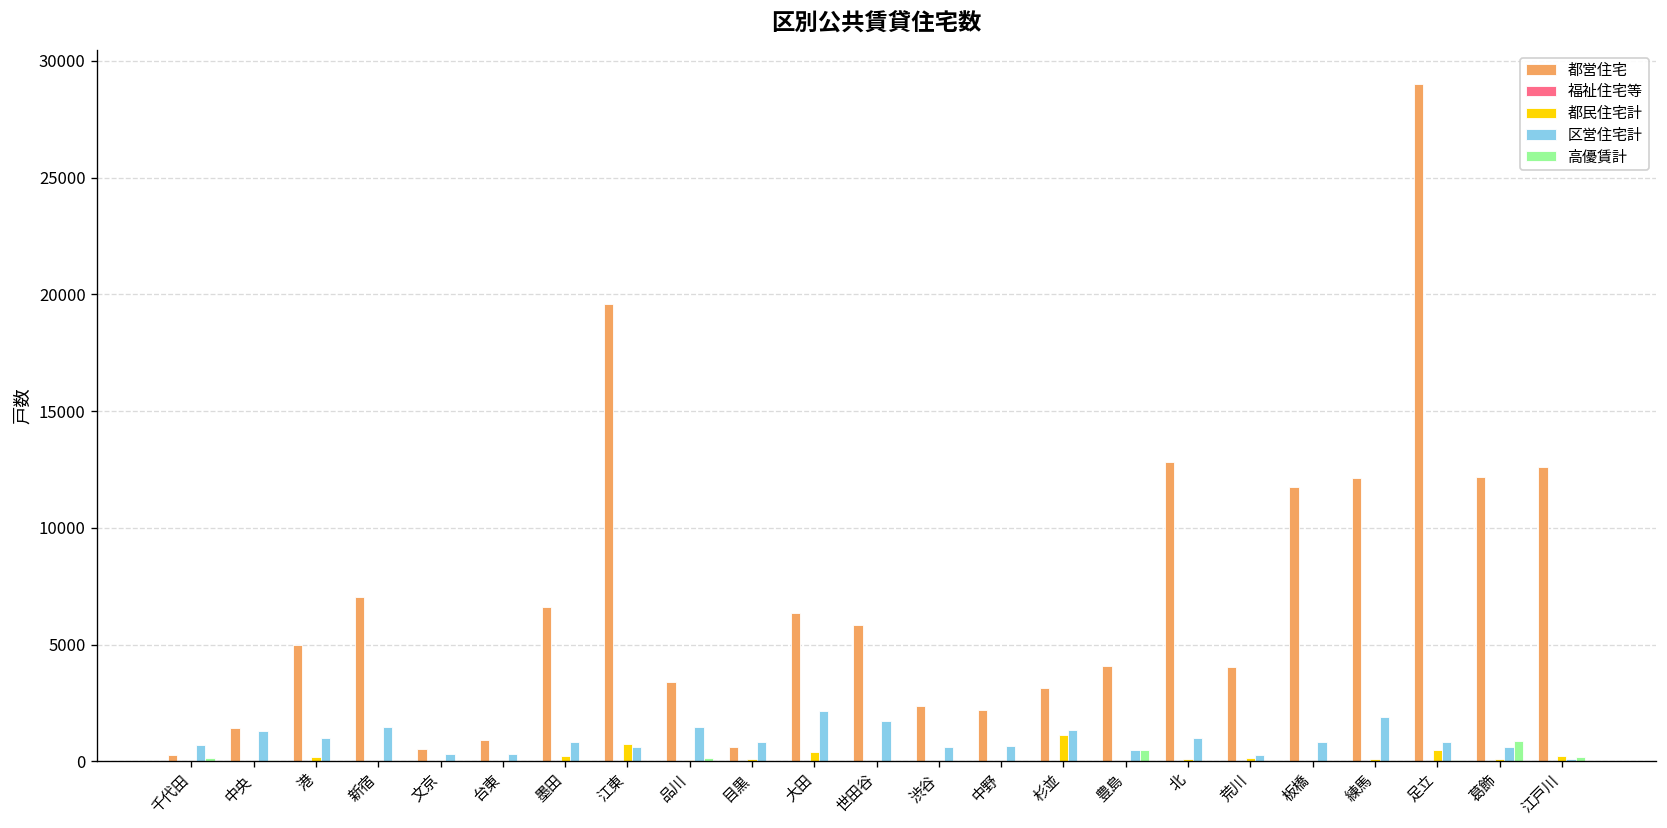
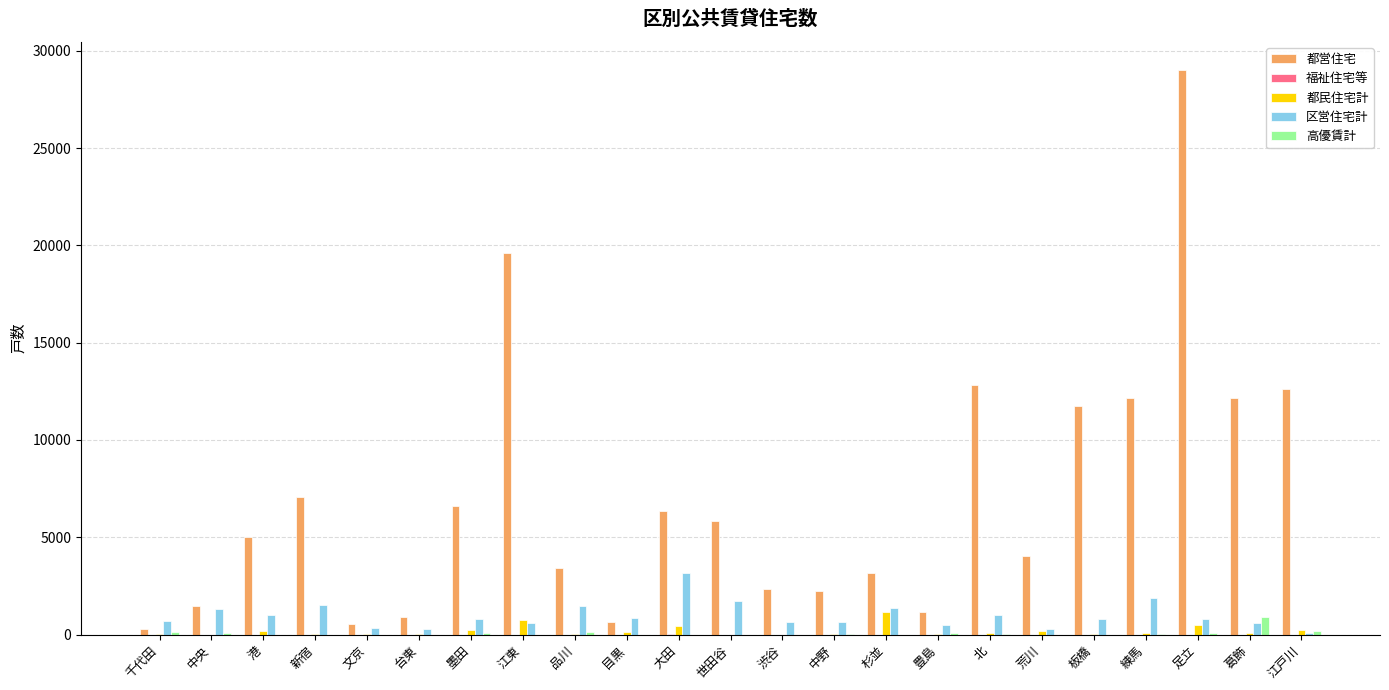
  {
    "都営住宅": {
      "千代田": 300,
      "中央": 1500,
      "港": 5000,
      "新宿": 7100,
      "文京": 500,
      "台東": 900,
      "墨田": 6600,
      "江東": 19600,
      "品川": 3400,
      "目黒": 600,
      "大田": 6300,
      "世田谷": 5800,
      "渋谷": 2400,
      "中野": 2200,
      "杉並": 3200,
-     "豊島": 4100,
+     "豊島": 1200,
      "北": 12800,
      "荒川": 4000,
      "板橋": 11800,
      "練馬": 12100,
      "足立": 29000,
      "葛飾": 12200,
      "江戸川": 12600
    },
    "福祉住宅等": {
      "千代田": 0,
      "中央": 0,
      "港": 0,
      "新宿": 0,
      "文京": 0,
      "台東": 0,
      "墨田": 0,
      "江東": 0,
      "品川": 0,
      "目黒": 0,
      "世田谷": 0,
      "渋谷": 0,
      "中野": 0,
      "杉並": 0,
      "豊島": 0,
      "北": 0,
      "荒川": 0,
      "板橋": 0,
      "練馬": 0,
      "足立": 0,
      "葛飾": 0,
      "江戸川": 0
    },
    "都民住宅計": {
      "中央": 0,
      "港": 200,
      "墨田": 200,
      "江東": 800,
      "大田": 400,
      "渋谷": 0,
      "杉並": 1100,
      "荒川": 200,
      "足立": 500,
      "江戸川": 200
    },
    "区営住宅計": {
      "千代田": 700,
      "中央": 1300,
      "港": 1000,
      "新宿": 1500,
      "文京": 300,
      "台東": 300,
      "墨田": 800,
      "江東": 600,
      "品川": 1500,
      "目黒": 800,
-     "大田": 2200,
+     "大田": 3200,
      "世田谷": 1700,
      "渋谷": 600,
      "中野": 600,
      "杉並": 1300,
      "豊島": 500,
      "北": 1000,
      "荒川": 300,
      "板橋": 800,
      "練馬": 1900,
      "足立": 800,
      "葛飾": 600
    },
    "高優賃計": {
      "千代田": 100,
      "港": 0,
      "新宿": 0,
      "文京": 0,
      "台東": 0,
      "江東": 0,
      "品川": 100,
      "目黒": 0,
      "大田": 0,
      "世田谷": 0,
      "渋谷": 0,
      "杉並": 0,
-     "豊島": 500,
+     "豊島": 100,
      "荒川": 0,
      "板橋": 0,
      "葛飾": 900,
      "江戸川": 200
    }
  }
